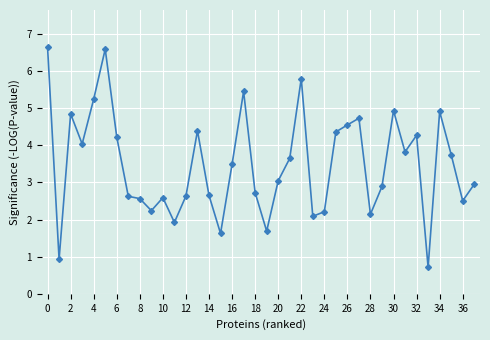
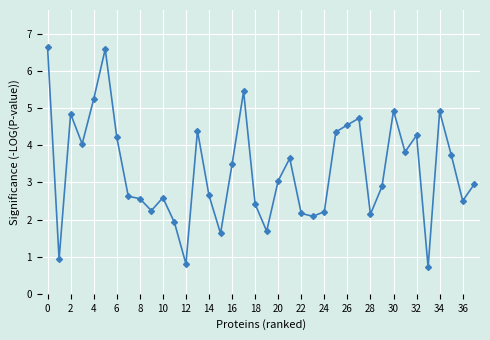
  {
    "0": 6.6,
    "2": 4.8,
    "4": 5.2,
    "6": 4.2,
    "8": 2.6,
    "10": 2.6,
-   "12": 2.6,
+   "12": 0.8,
    "14": 2.7,
    "16": 3.5,
-   "18": 2.7,
+   "18": 2.4,
    "20": 3.0,
-   "22": 5.8,
+   "22": 2.2,
    "24": 2.2,
    "26": 4.6,
    "28": 2.1,
    "30": 4.9,
    "32": 4.3,
    "34": 4.9,
    "36": 2.5
  }
